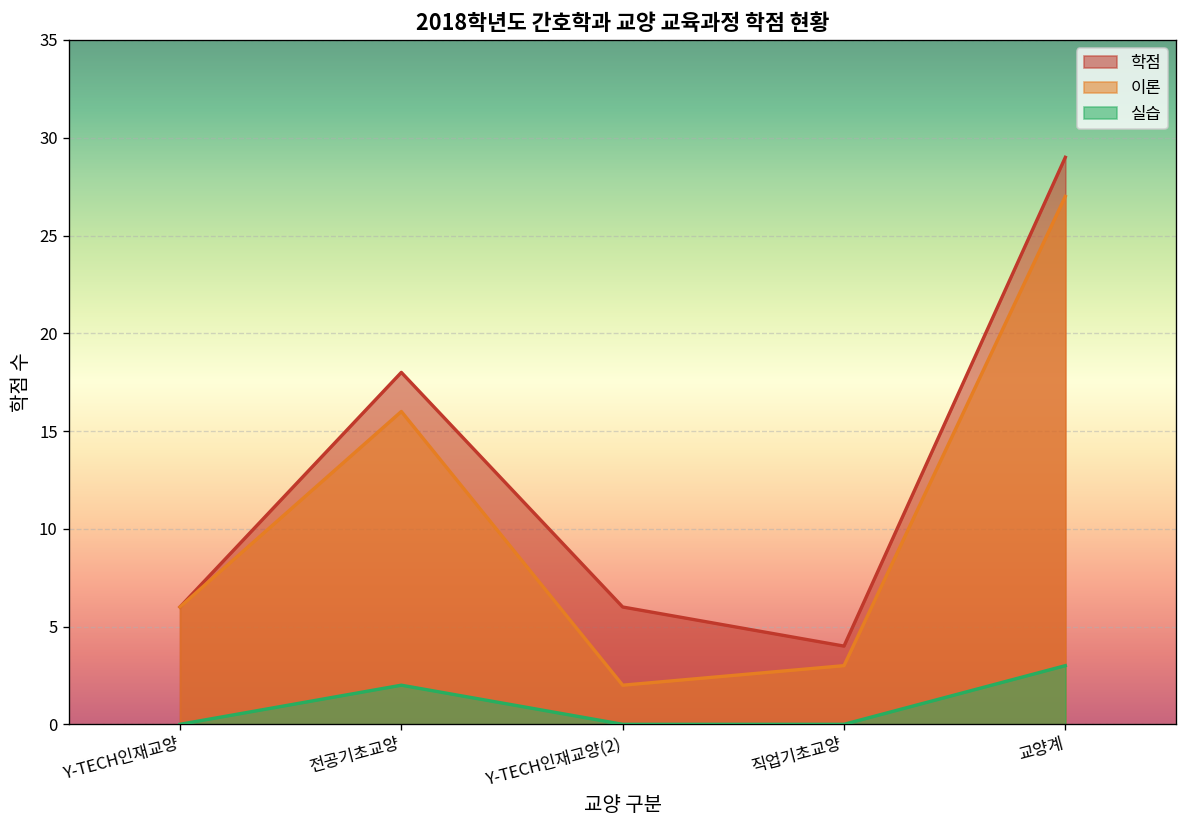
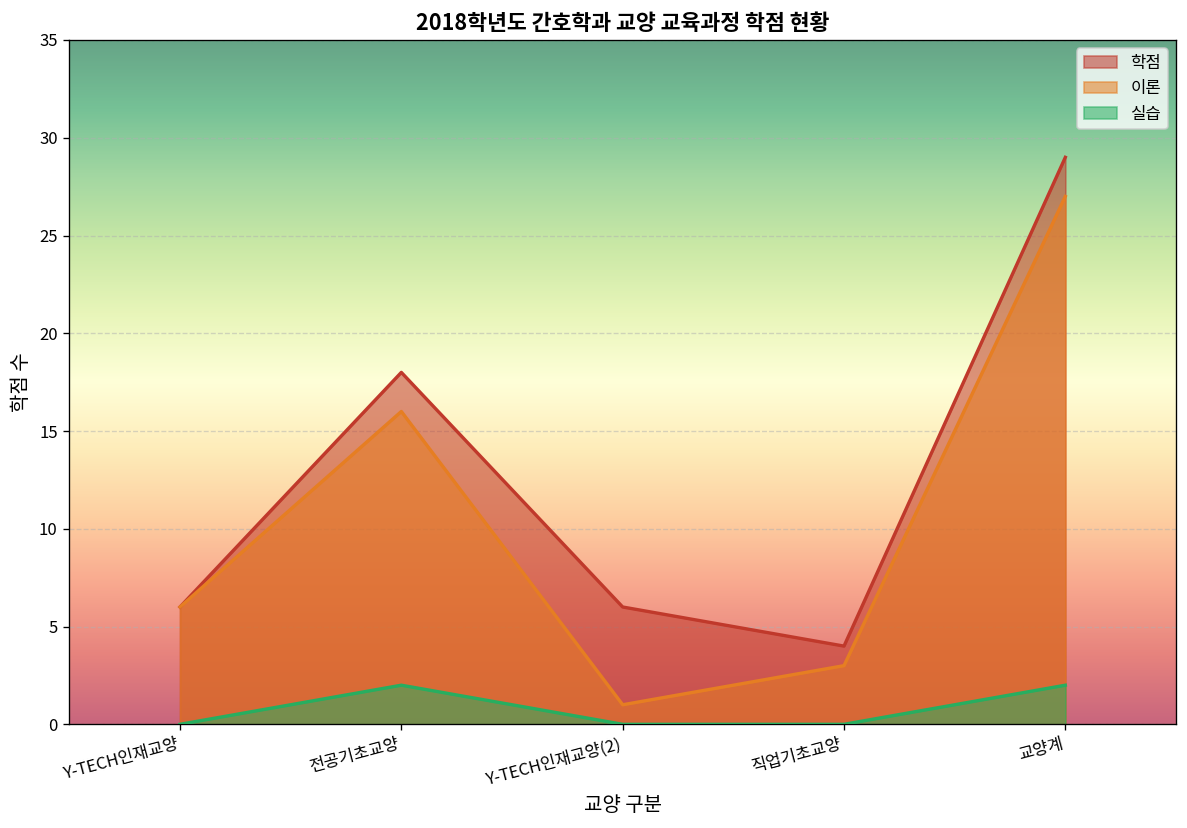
  {
    "학점": {
      "전공기초교양": 18,
      "Y-TECH인재교양(2)": 6,
      "직업기초교양": 4,
      "교양계": 29
    },
    "이론": {
      "전공기초교양": 16,
-     "Y-TECH인재교양(2)": 2,
+     "Y-TECH인재교양(2)": 1,
      "직업기초교양": 3,
      "교양계": 27
    },
    "실습": {
      "Y-TECH인재교양": 0,
      "전공기초교양": 2,
      "Y-TECH인재교양(2)": 0,
      "직업기초교양": 0,
-     "교양계": 3
+     "교양계": 2
    }
  }
